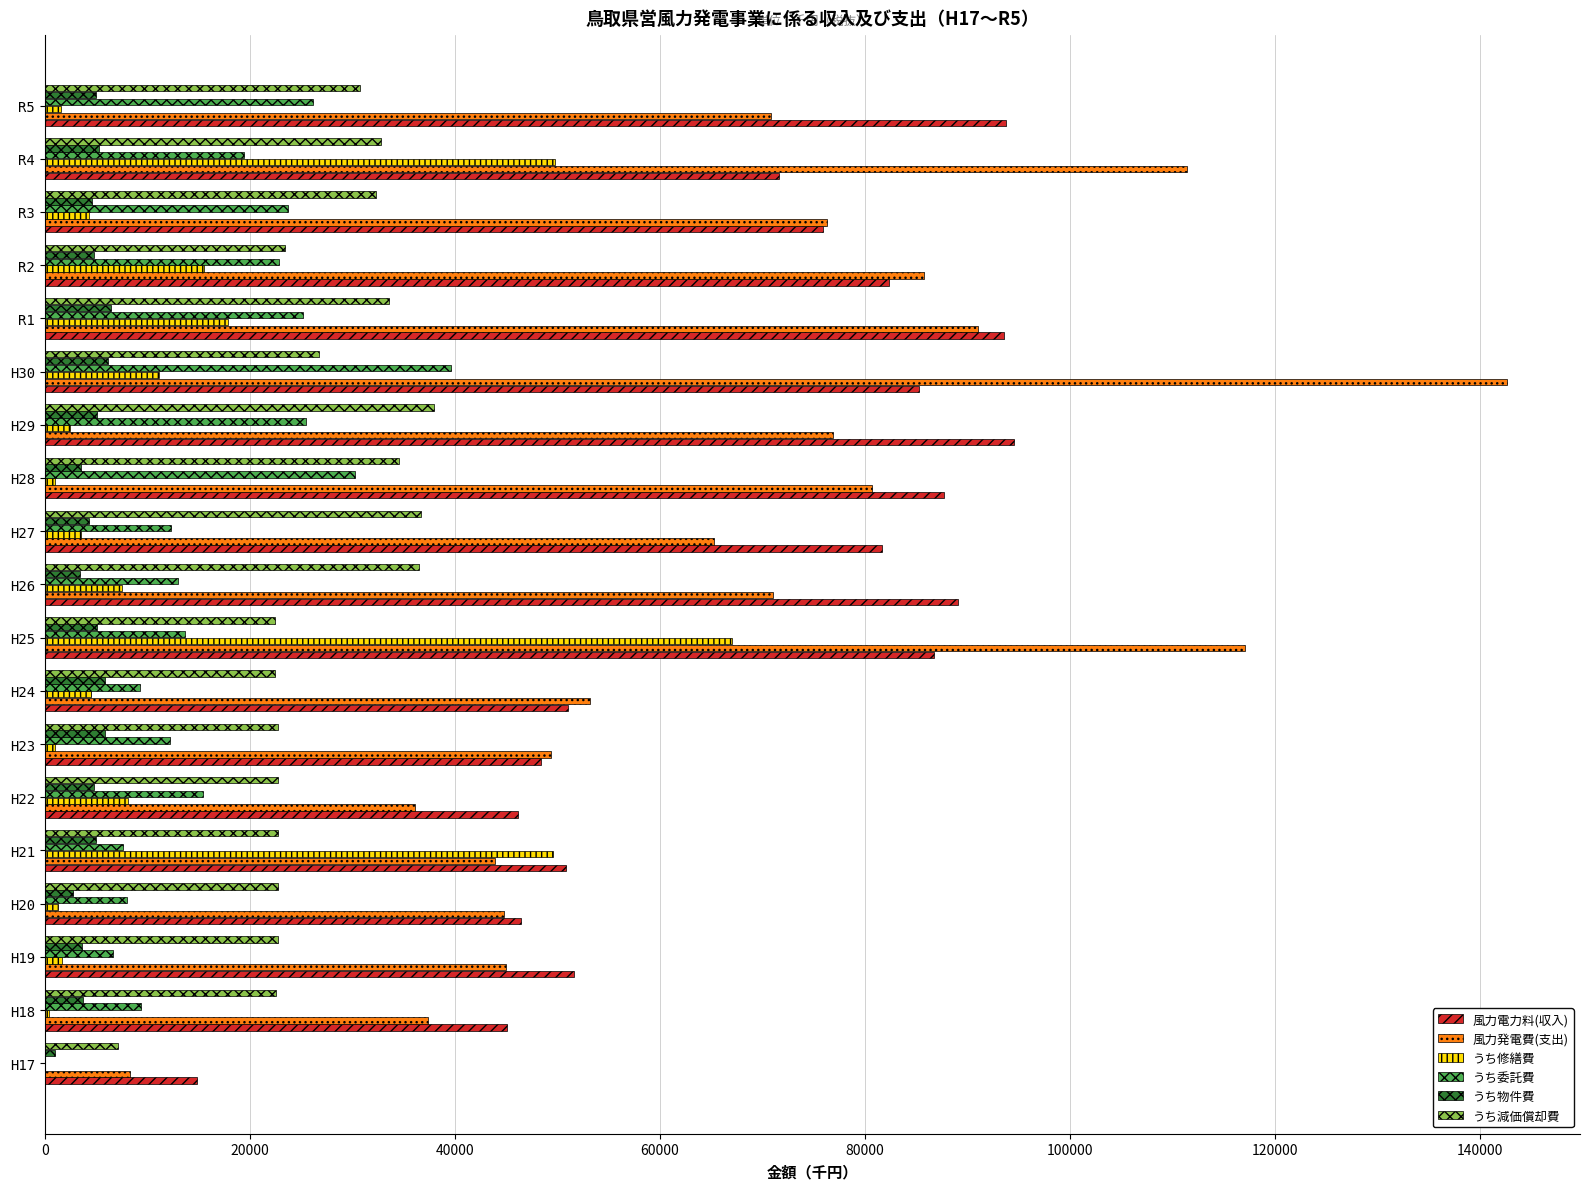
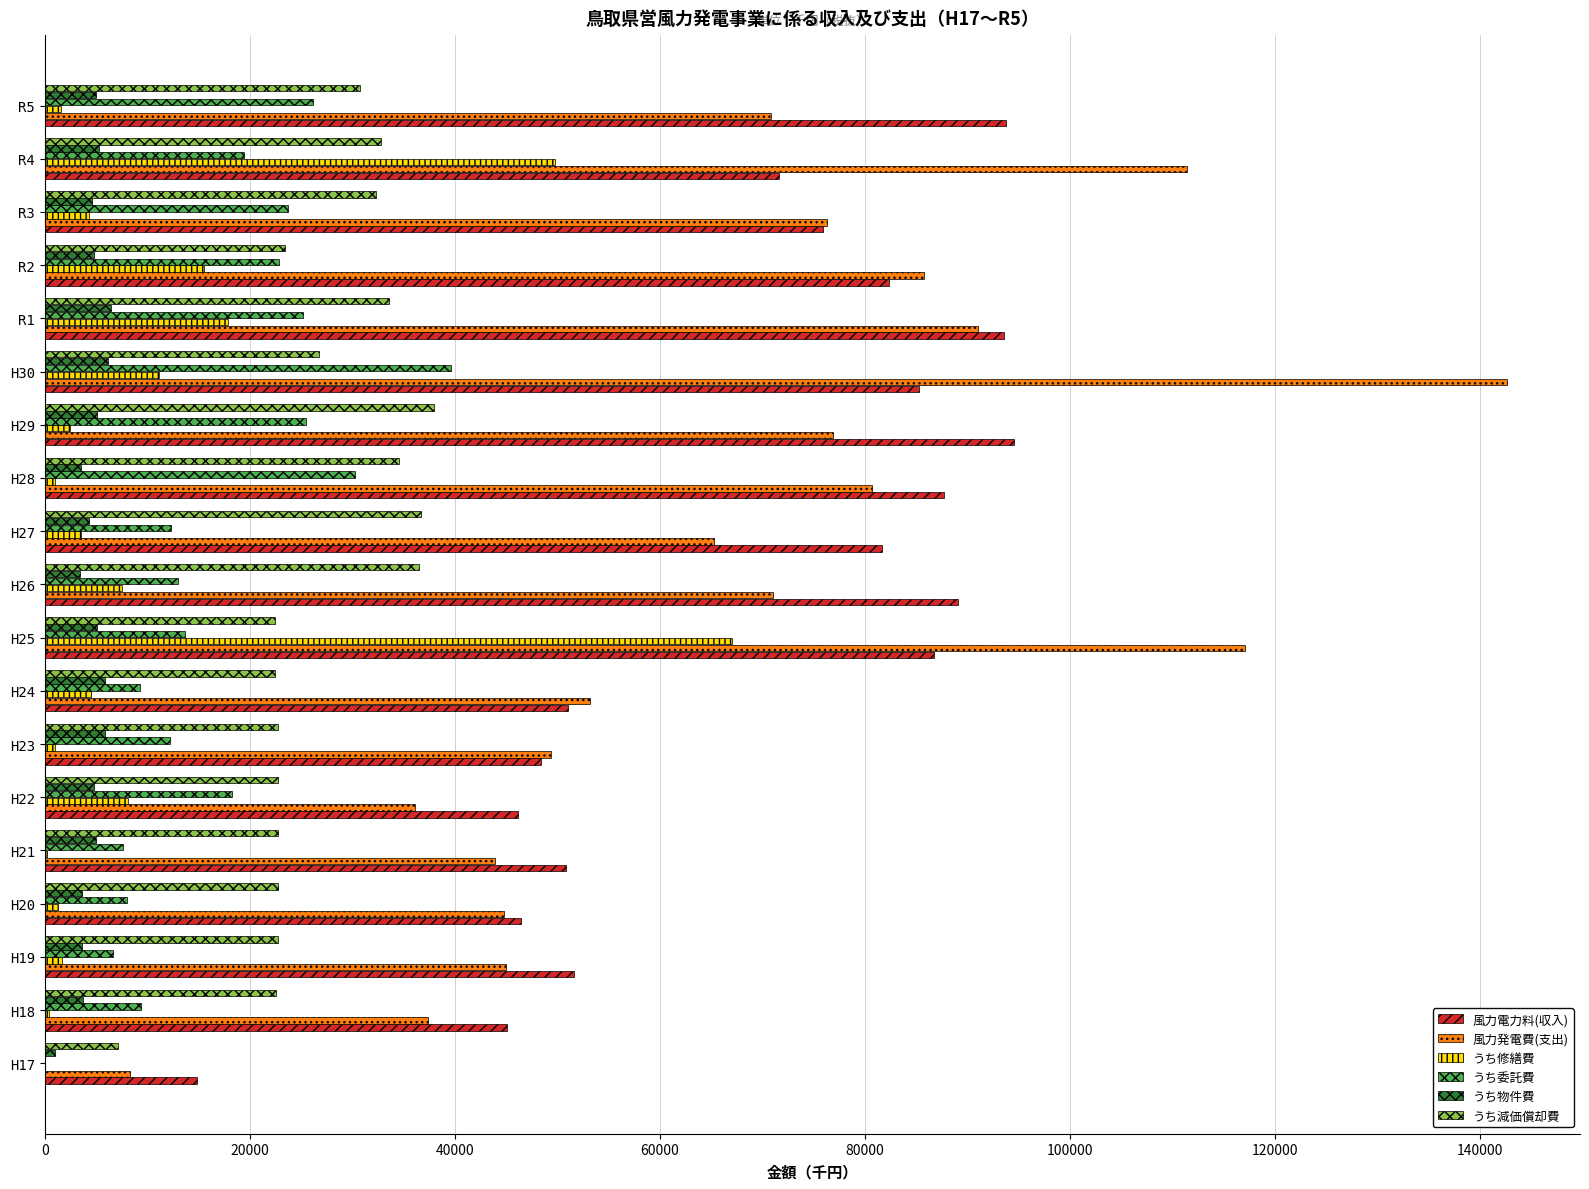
  {
    "風力電力料(収入)": {
      "R5": 93700,
      "R4": 71600,
      "R3": 75900,
      "R2": 82400,
      "R1": 93600,
      "H30": 85300,
      "H29": 94600,
      "H28": 87700,
      "H27": 81600,
      "H26": 89100,
      "H25": 86700,
      "H24": 51000,
      "H23": 48400,
      "H22": 46100,
      "H21": 50900,
      "H20": 46400,
      "H19": 51600,
      "H18": 45100,
      "H17": 14900
    },
    "風力発電費(支出)": {
      "R5": 70800,
      "R4": 111400,
      "R3": 76300,
      "R2": 85800,
      "R1": 91000,
      "H30": 142600,
      "H29": 76900,
      "H28": 80700,
      "H27": 65300,
      "H26": 71000,
      "H25": 117100,
      "H24": 53100,
      "H23": 49400,
      "H22": 36100,
      "H21": 43900,
      "H20": 44800,
      "H19": 45000,
      "H18": 37400,
      "H17": 8300
    },
    "うち修繕費": {
      "R5": 1600,
      "R4": 49700,
      "R3": 4300,
      "R2": 15500,
      "R1": 17900,
      "H30": 11100,
      "H29": 2500,
      "H28": 1000,
      "H27": 3500,
      "H26": 7500,
      "H25": 67000,
      "H24": 4500,
      "H23": 1000,
      "H22": 8100,
-     "H21": 49600,
+     "H21": 300,
      "H20": 1200,
      "H19": 1600,
      "H18": 400,
      "H17": 0
    },
    "うち委託費": {
      "R5": 26200,
      "R4": 19400,
      "R3": 23700,
      "R2": 22800,
      "R1": 25100,
      "H30": 39600,
      "H29": 25500,
      "H28": 30200,
      "H27": 12300,
      "H26": 13000,
      "H25": 13700,
      "H24": 9300,
      "H23": 12200,
-     "H22": 15400,
+     "H22": 18300,
      "H21": 7700,
      "H20": 8000,
      "H19": 6700,
      "H18": 9400,
      "H17": 0
    },
    "うち物件費": {
      "R5": 5000,
      "R4": 5300,
      "R3": 4600,
      "R2": 4800,
      "R1": 6400,
      "H30": 6100,
      "H29": 5100,
      "H28": 3500,
      "H27": 4300,
      "H26": 3500,
      "H25": 5100,
      "H24": 5900,
      "H23": 5900,
      "H22": 4800,
      "H21": 4900,
-     "H20": 2800,
+     "H20": 3600,
      "H19": 3700,
      "H18": 3700,
      "H17": 1000
    },
    "うち減価償却費": {
      "R5": 30700,
      "R4": 32800,
      "R3": 32300,
      "R2": 23400,
      "R1": 33600,
      "H30": 26800,
      "H29": 37900,
      "H28": 34500,
      "H27": 36700,
      "H26": 36500,
      "H25": 22500,
      "H24": 22500,
      "H23": 22800,
      "H22": 22800,
      "H21": 22800,
      "H20": 22800,
      "H19": 22800,
      "H18": 22500,
      "H17": 7200
    }
  }
